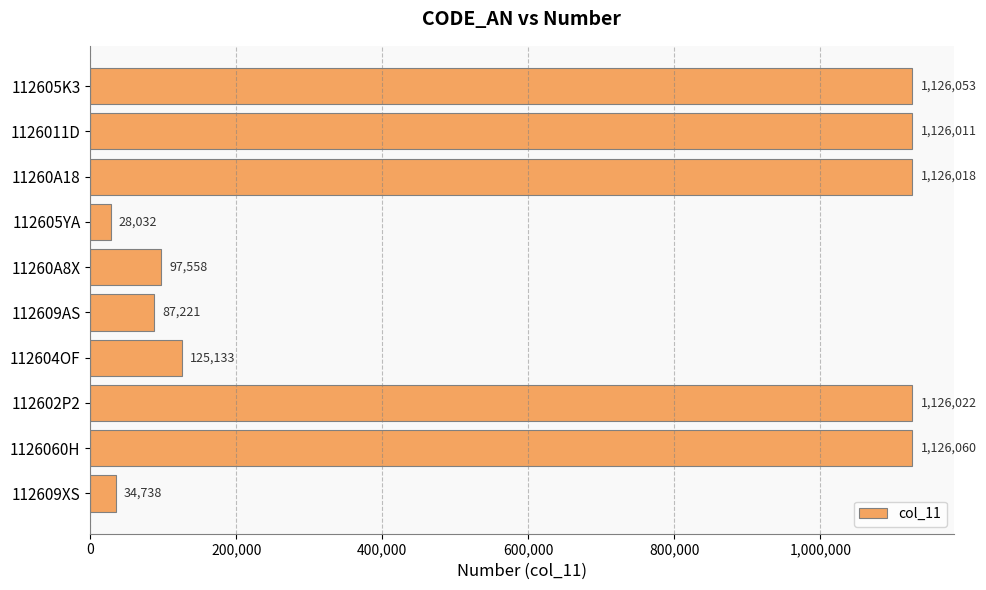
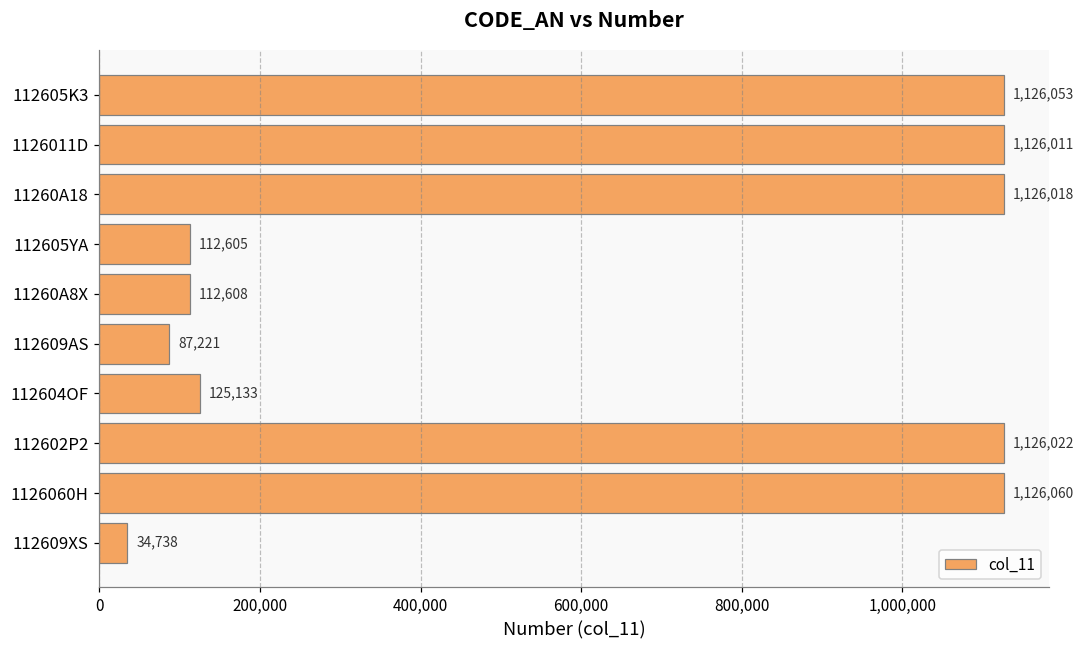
  {
    "112605K3": "1,126,053",
    "1126011D": "1,126,011",
    "11260A18": "1,126,018",
-   "112605YA": "28,032",
-   "11260A8X": "97,558",
+   "112605YA": "112,605",
+   "11260A8X": "112,608",
    "112609AS": "87,221",
    "112604OF": "125,133",
    "112602P2": "1,126,022",
    "1126060H": "1,126,060",
    "112609XS": "34,738"
  }
